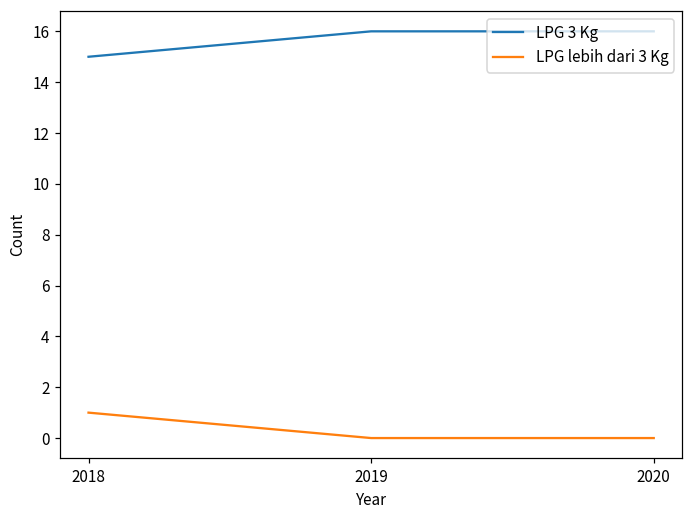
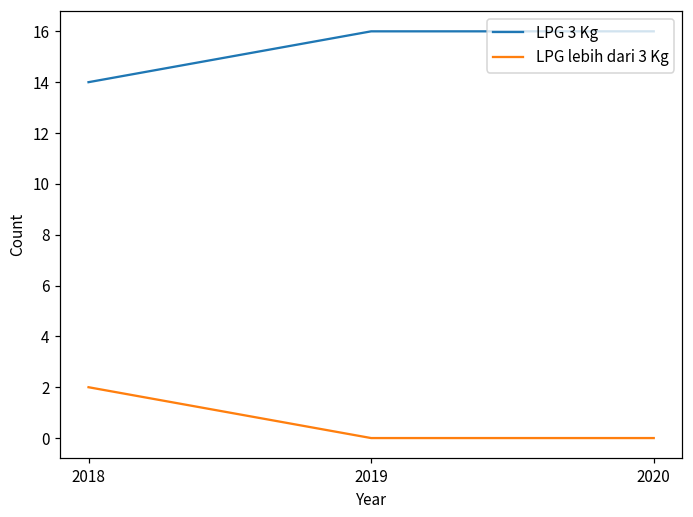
  {
    "LPG 3 Kg": {
-     "2018": 15,
+     "2018": 14,
      "2019": 16
    },
    "LPG lebih dari 3 Kg": {
-     "2018": 1,
+     "2018": 2,
      "2019": 0,
      "2020": 0
    }
  }
